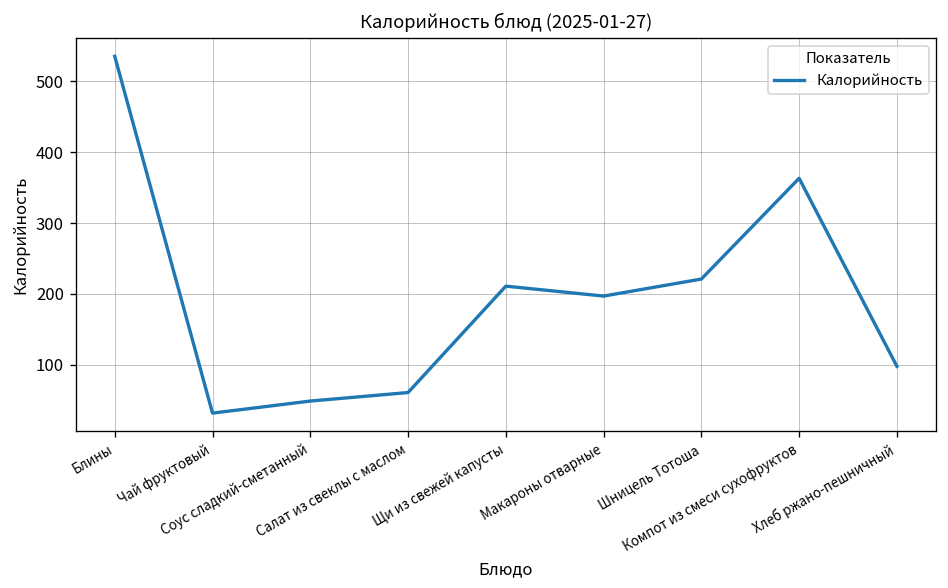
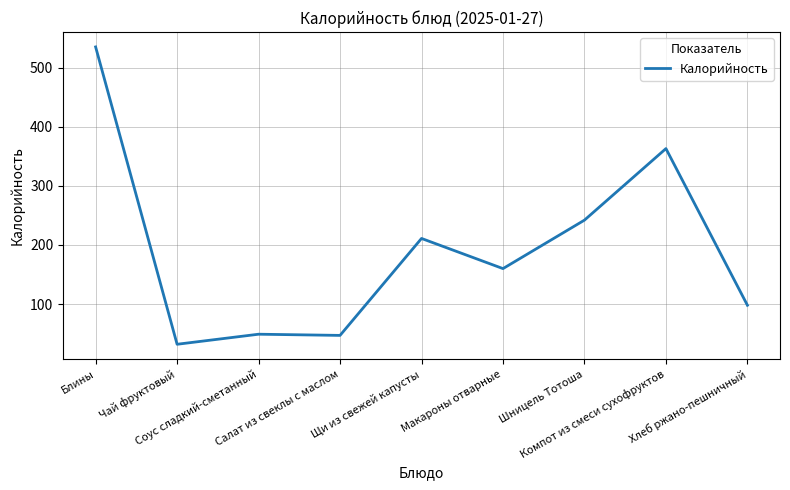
  {
    "Блины": 540,
    "Чай фруктовый": 30,
    "Соус сладкий-сметанный": 50,
-   "Салат из свеклы с маслом": 60,
+   "Салат из свеклы с маслом": 50,
    "Щи из свежей капусты": 210,
-   "Макароны отварные": 200,
-   "Шницель Тотоша": 220,
+   "Макароны отварные": 160,
+   "Шницель Тотоша": 240,
    "Компот из смеси сухофруктов": 360,
    "Хлеб ржано-пешничный": 100
  }
